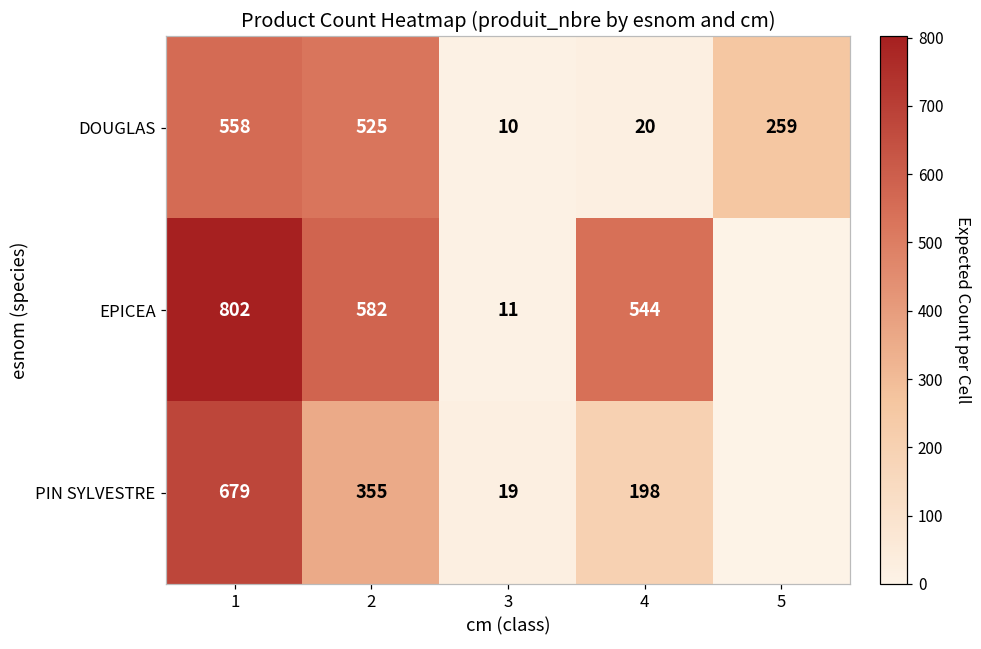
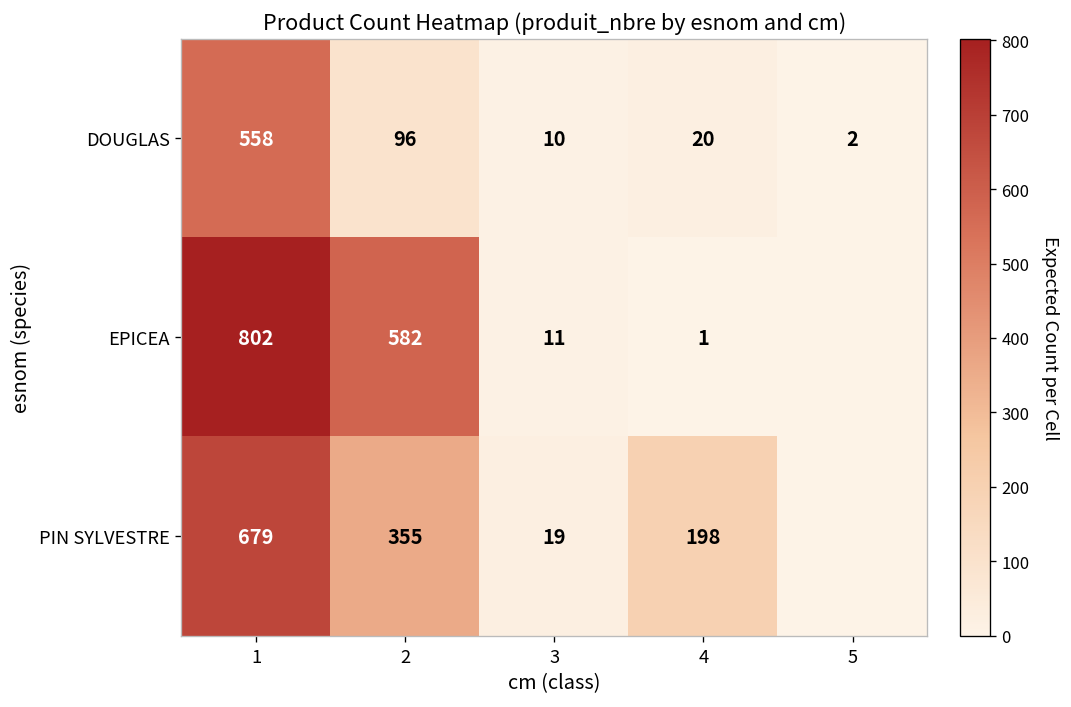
  {
    "DOUGLAS": {
      "1": 558,
-     "2": 525,
+     "2": 96,
      "3": 10,
      "4": 20,
-     "5": 259
+     "5": 2
    },
    "EPICEA": {
      "1": 802,
      "2": 582,
      "3": 11,
-     "4": 544
+     "4": 1
    },
    "PIN SYLVESTRE": {
      "1": 679,
      "2": 355,
      "3": 19,
      "4": 198
    }
  }
